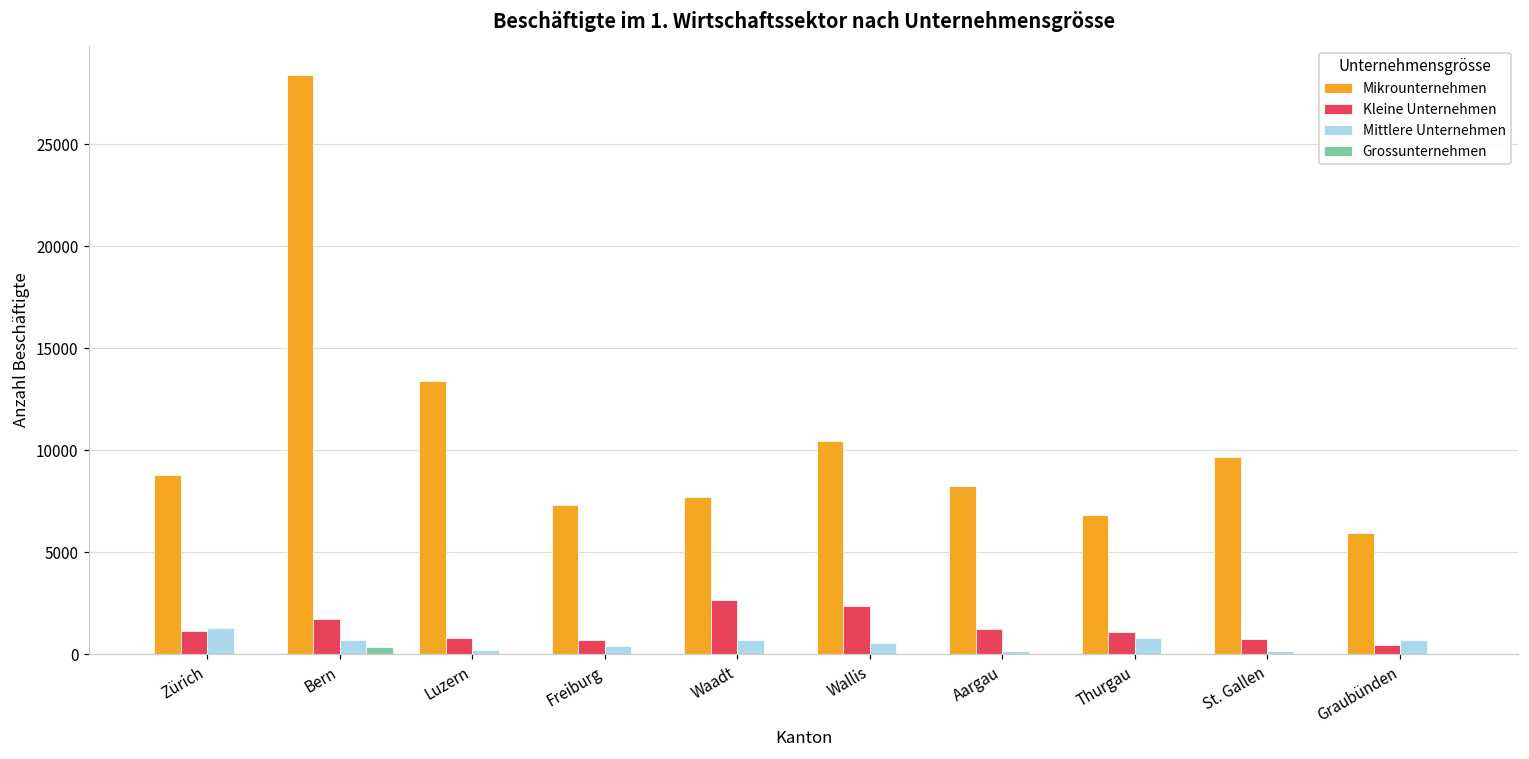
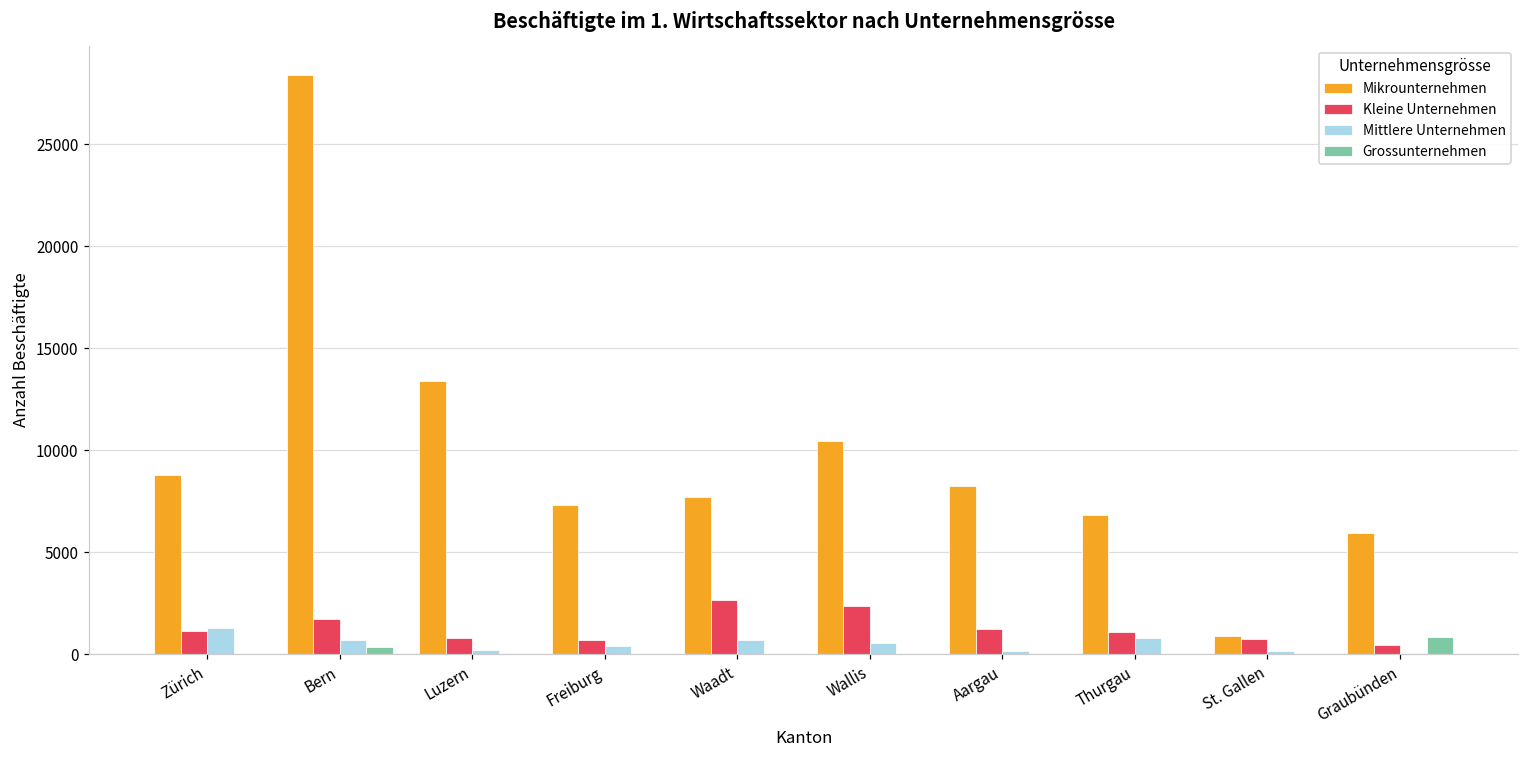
  {
    "Mikrounternehmen": {
      "Zürich": 8800,
      "Bern": 28400,
      "Luzern": 13400,
      "Freiburg": 7300,
      "Waadt": 7700,
      "Wallis": 10400,
      "Aargau": 8200,
      "Thurgau": 6800,
-     "St. Gallen": 9700,
+     "St. Gallen": 900,
      "Graubünden": 5900
    },
    "Kleine Unternehmen": {
      "Zürich": 1200,
      "Bern": 1700,
      "Luzern": 800,
      "Freiburg": 700,
      "Waadt": 2600,
      "Wallis": 2400,
      "Aargau": 1300,
      "Thurgau": 1100,
      "St. Gallen": 800,
      "Graubünden": 500
    },
    "Mittlere Unternehmen": {
      "Zürich": 1300,
      "Bern": 700,
      "Luzern": 200,
      "Freiburg": 400,
      "Waadt": 700,
      "Wallis": 600,
      "Aargau": 200,
      "Thurgau": 800,
      "St. Gallen": 200,
-     "Graubünden": 700
+     "Graubünden": 100
    },
    "Grossunternehmen": {
      "Zürich": 0,
      "Bern": 400,
      "Luzern": 0,
      "Freiburg": 0,
      "Waadt": 0,
      "Wallis": 0,
      "Aargau": 0,
      "Thurgau": 0,
      "St. Gallen": 0,
-     "Graubünden": 0
+     "Graubünden": 800
    }
  }
